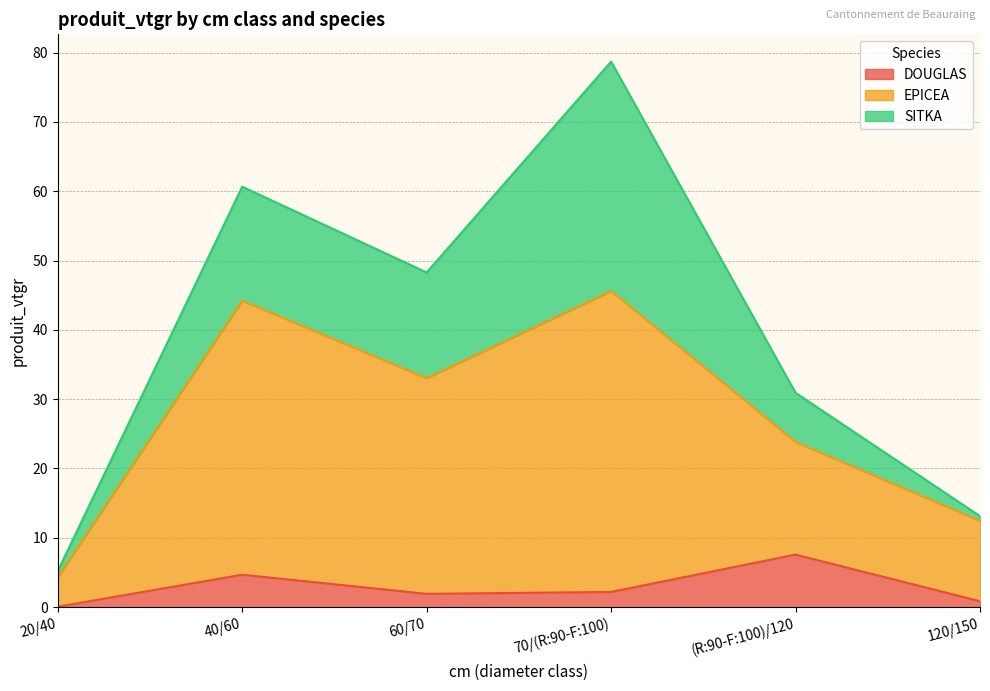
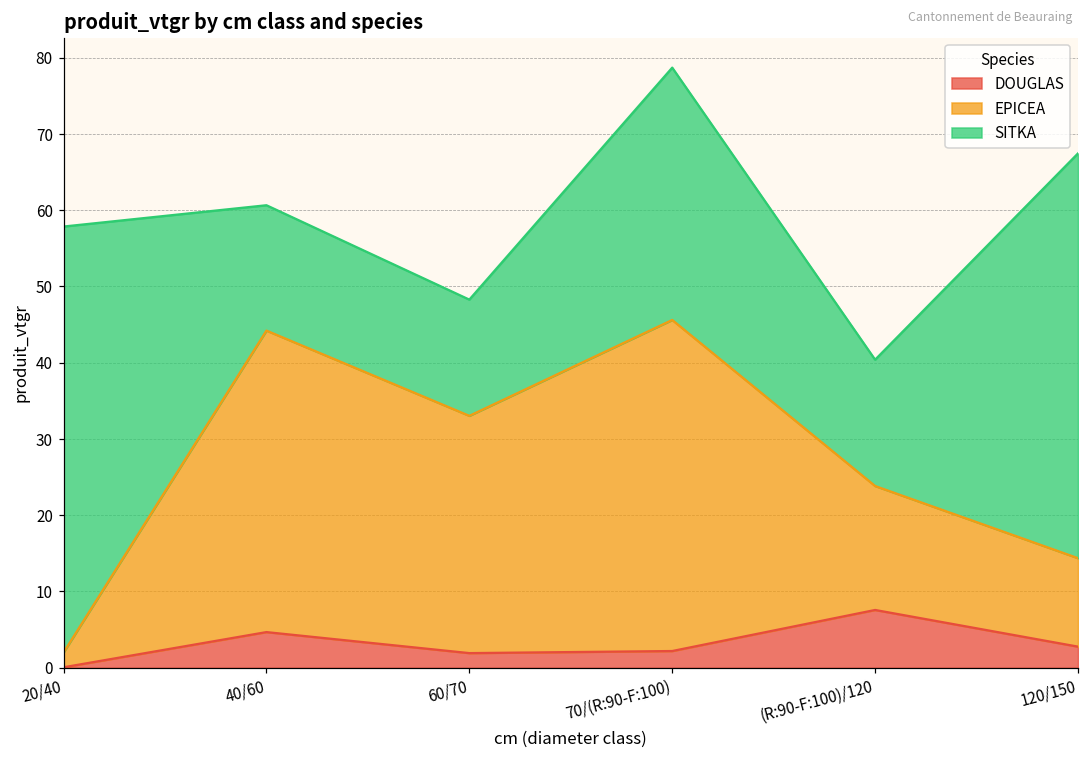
  {
    "DOUGLAS": {
      "20/40": 0,
      "40/60": 5,
      "60/70": 2,
      "70/(R:90-F:100)": 2,
      "(R:90-F:100)/120": 8,
-     "120/150": 1
+     "120/150": 3
    },
    "EPICEA": {
-     "20/40": 4,
+     "20/40": 2,
      "40/60": 40,
      "60/70": 31,
      "70/(R:90-F:100)": 43,
      "(R:90-F:100)/120": 16,
      "120/150": 12
    },
    "SITKA": {
-     "20/40": 1,
+     "20/40": 56,
      "40/60": 16,
      "60/70": 15,
      "70/(R:90-F:100)": 33,
-     "(R:90-F:100)/120": 7,
-     "120/150": 1
+     "(R:90-F:100)/120": 17,
+     "120/150": 53
    }
  }
